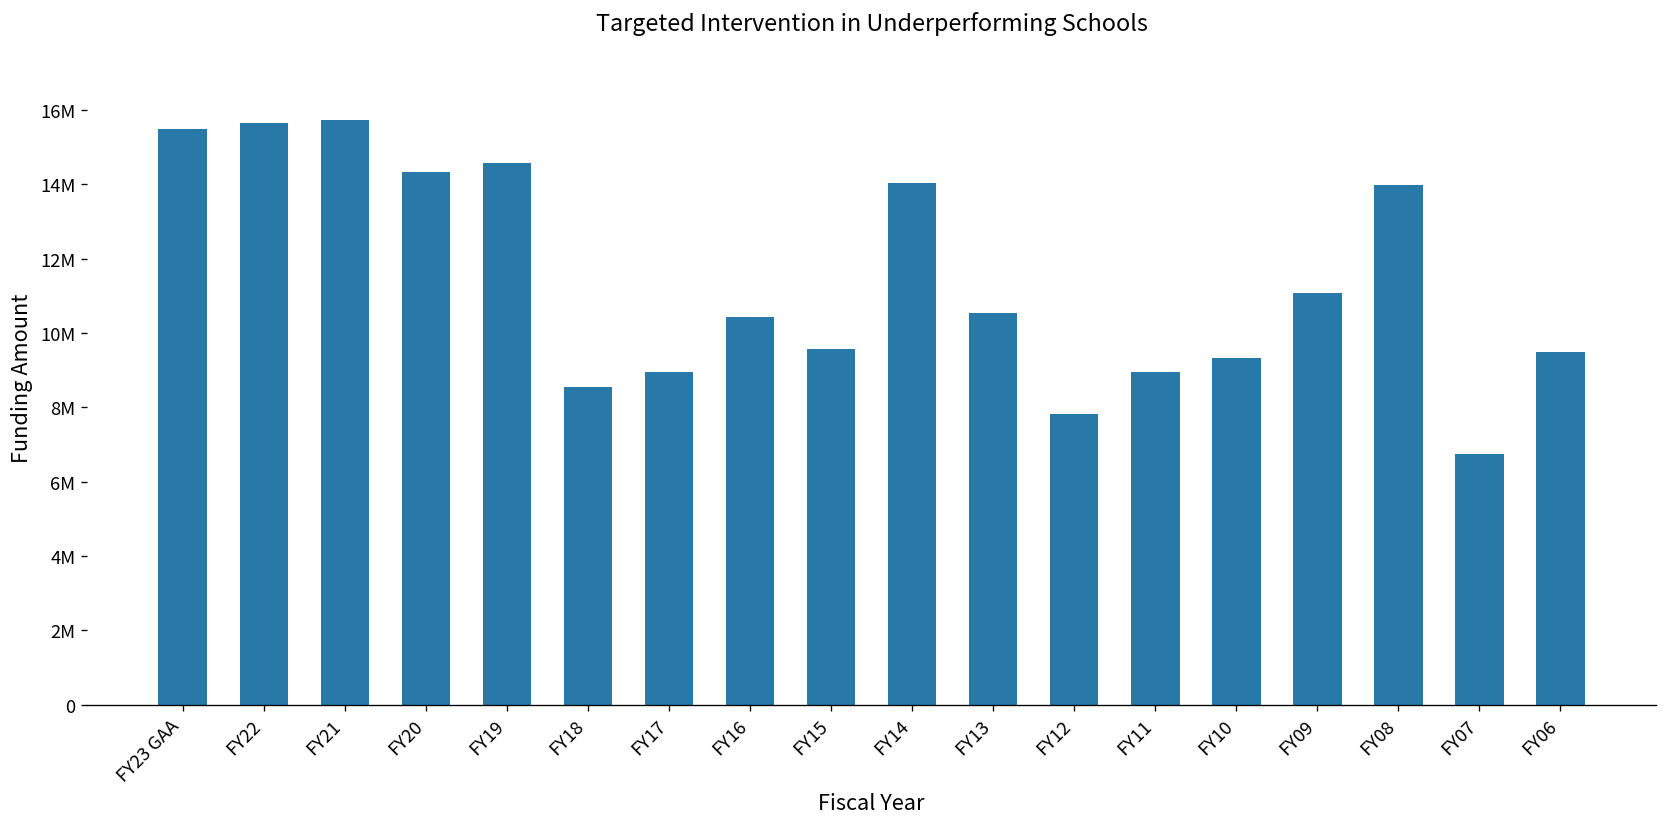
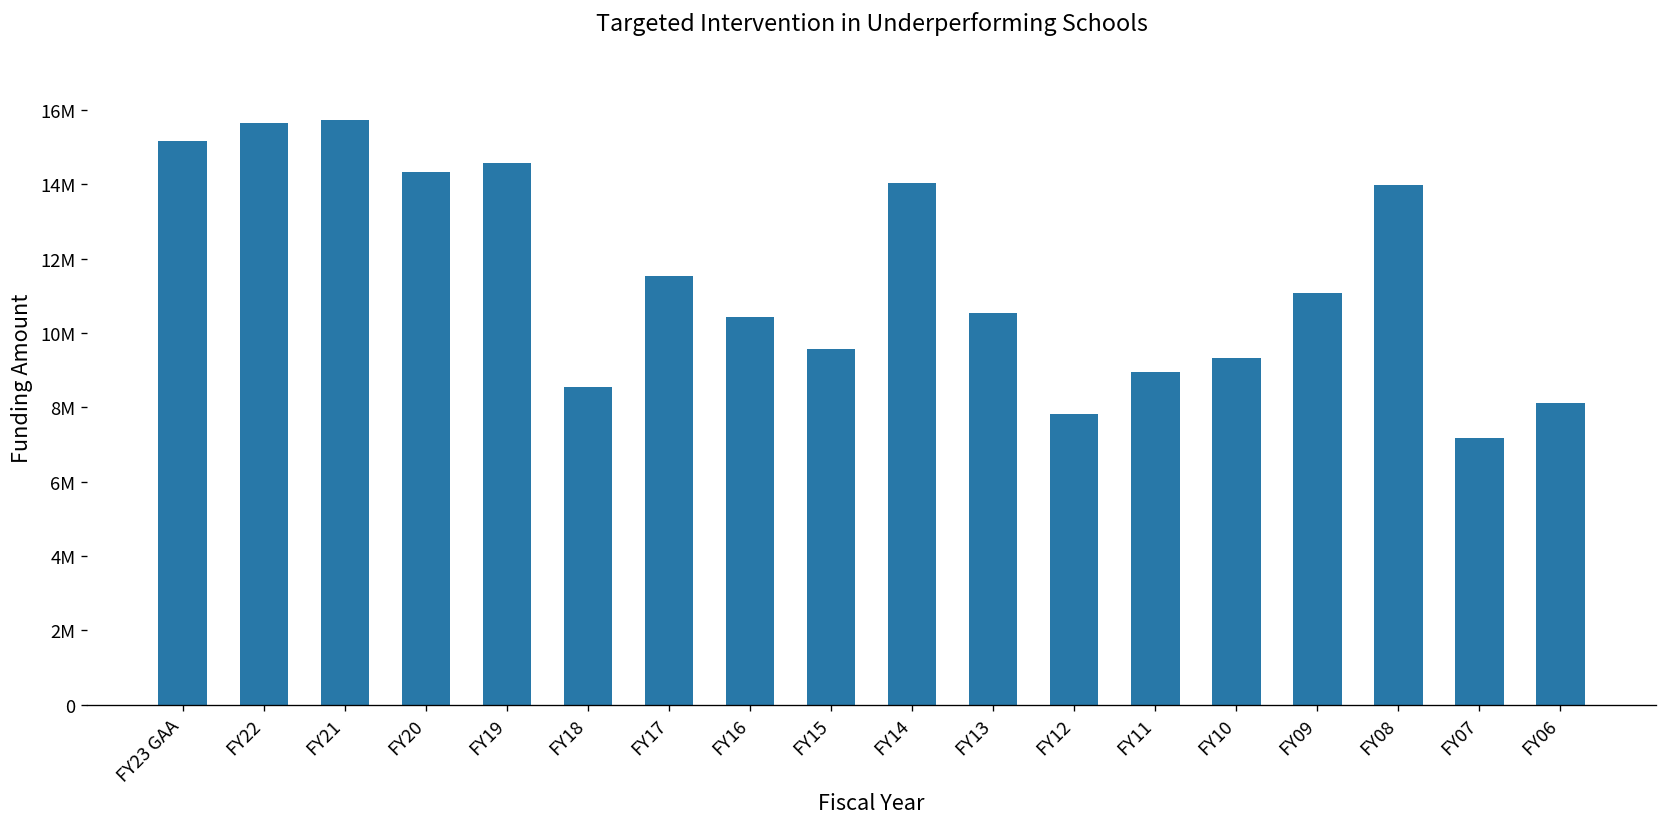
  {
-   "FY23 GAA": 15500000,
+   "FY23 GAA": 15200000,
    "FY22": 15600000,
    "FY21": 15700000,
    "FY20": 14300000,
    "FY19": 14600000,
    "FY18": 8500000,
-   "FY17": 8900000,
+   "FY17": 11500000,
    "FY16": 10400000,
    "FY15": 9600000,
    "FY14": 14000000,
    "FY13": 10500000,
    "FY12": 7800000,
    "FY11": 9000000,
    "FY10": 9300000,
    "FY09": 11100000,
    "FY08": 14000000,
-   "FY07": 6700000,
-   "FY06": 9500000
+   "FY07": 7200000,
+   "FY06": 8100000
  }
